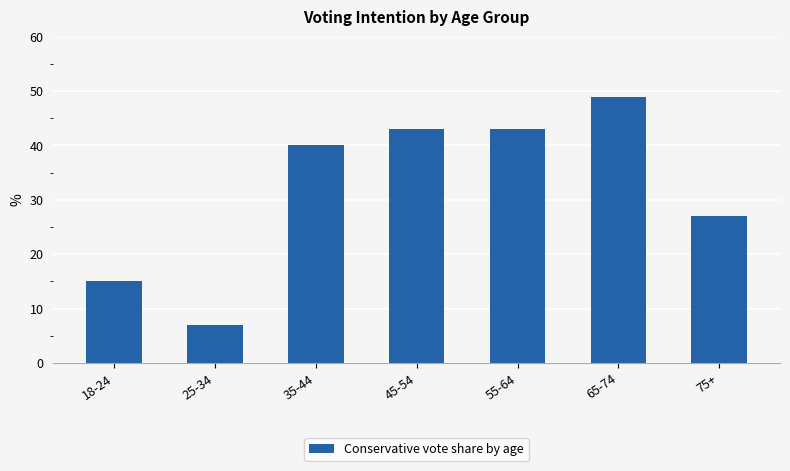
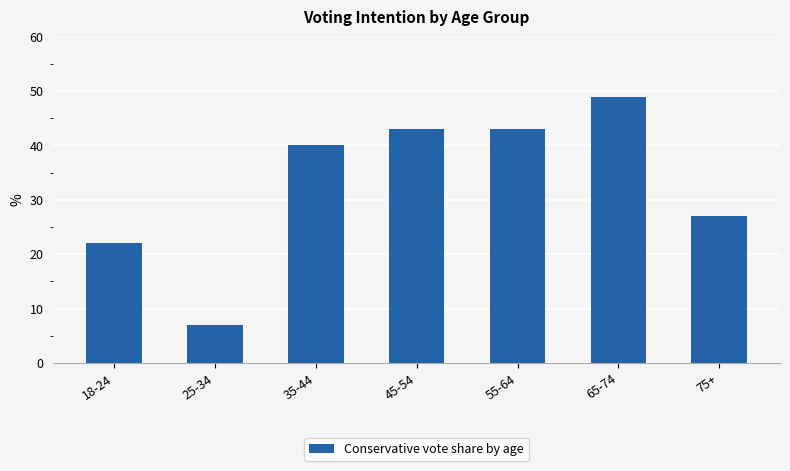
  {
-   "18-24": 15,
+   "18-24": 22,
    "25-34": 7,
    "35-44": 40,
    "45-54": 43,
    "55-64": 43,
    "65-74": 49,
    "75+": 27
  }
